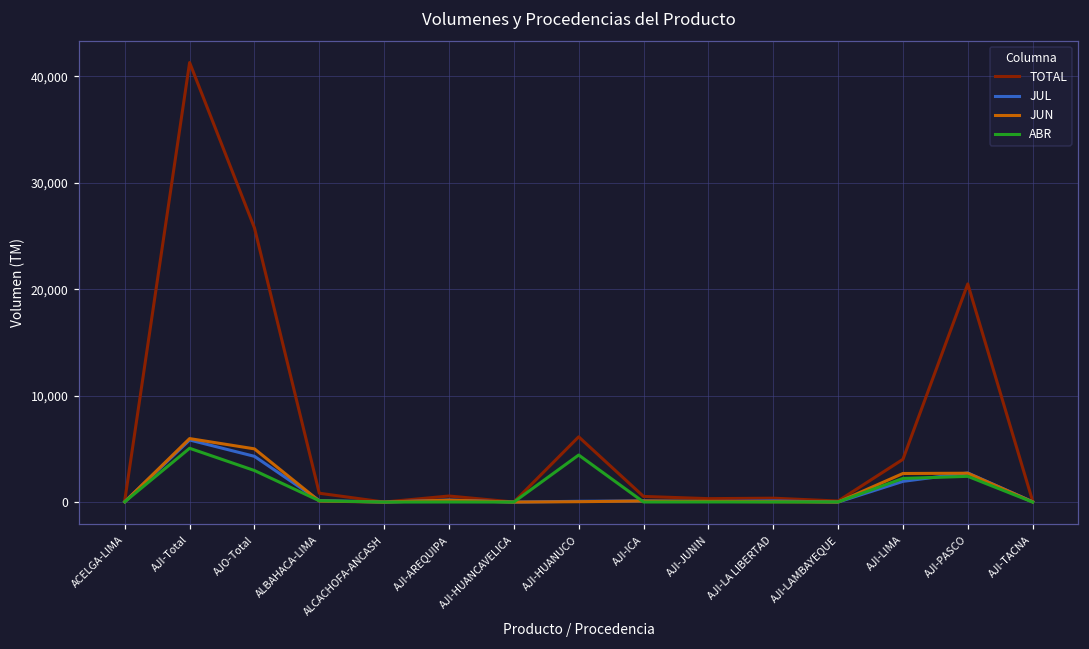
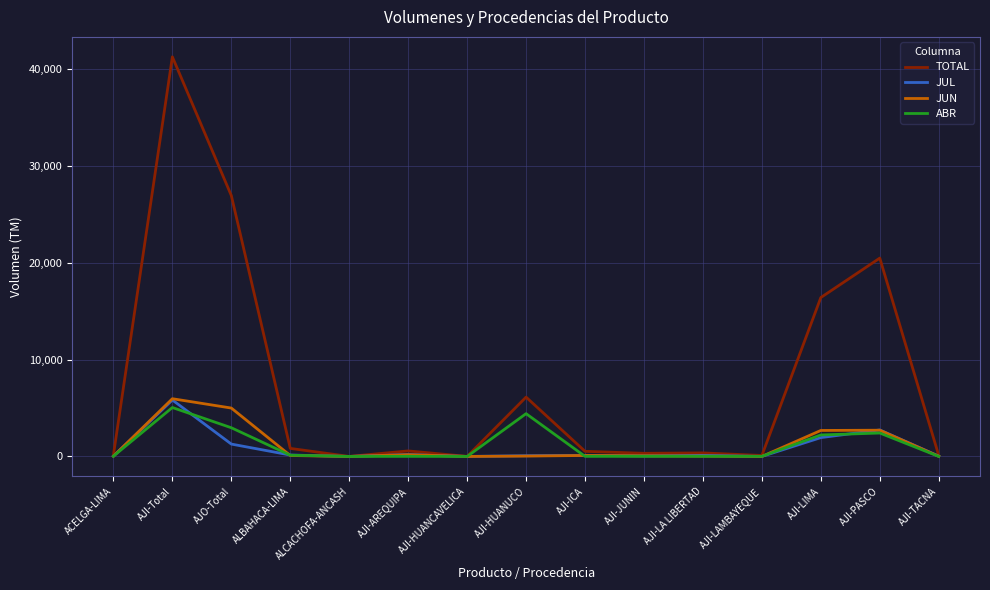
  {
    "TOTAL": {
      "AJI-Total": "41,000",
-     "AJO-Total": "26,000",
+     "AJO-Total": "27,000",
      "ALBAHACA-LIMA": "1,000",
      "AJI-AREQUIPA": "1,000",
      "AJI-HUANUCO": "6,000",
      "AJI-ICA": "1,000",
-     "AJI-LIMA": "4,000",
+     "AJI-LIMA": "16,000",
      "AJI-PASCO": "20,000"
    },
    "JUL": {
-     "AJO-Total": "4,000",
+     "AJO-Total": "1,000",
      "AJI-LIMA": "2,000"
    },
    "JUN": {
      "AJO-Total": "5,000",
      "AJI-LIMA": "3,000"
    },
    "ABR": {
      "AJI-Total": "5,000",
      "AJO-Total": "3,000",
      "AJI-HUANUCO": "4,000",
      "AJI-LIMA": "2,000",
      "AJI-PASCO": "2,000"
    }
  }
